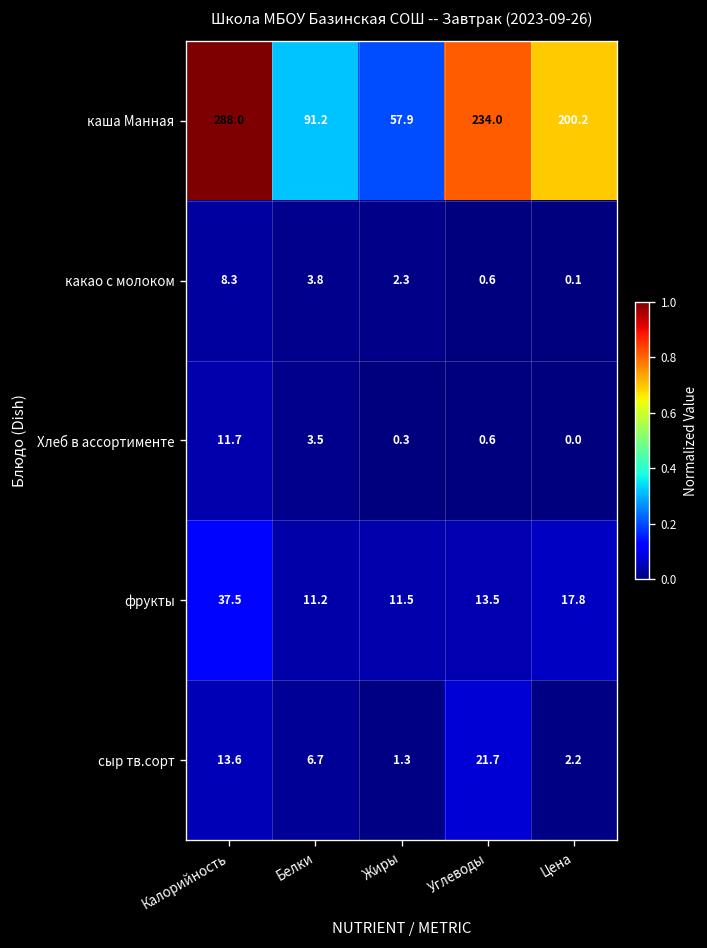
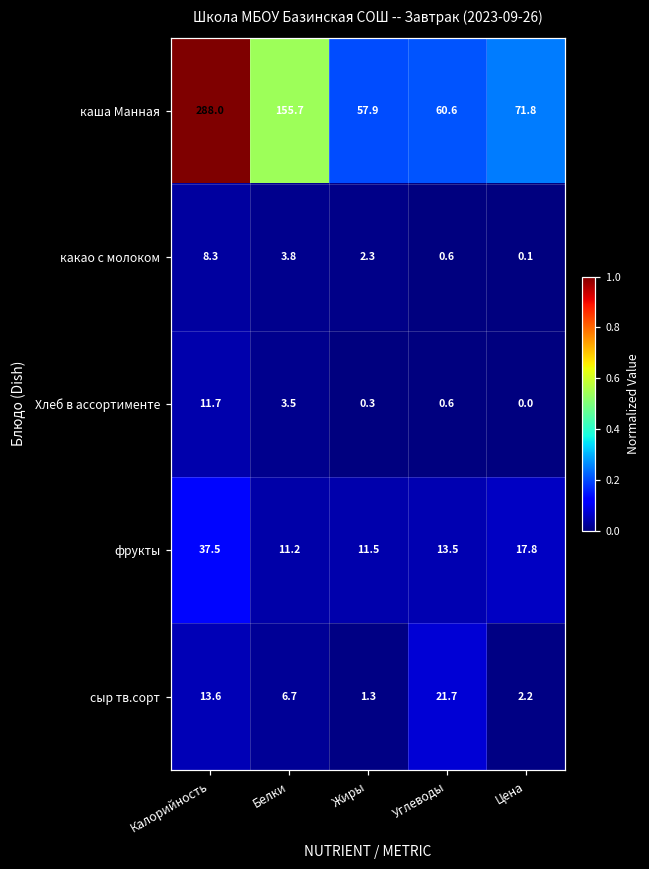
  {
    "каша Манная": {
      "Калорийность": 288.0,
-     "Белки": 91.2,
+     "Белки": 155.7,
      "Жиры": 57.9,
-     "Углеводы": 234.0,
-     "Цена": 200.2
+     "Углеводы": 60.6,
+     "Цена": 71.8
    },
    "какао с молоком": {
      "Калорийность": 8.3,
      "Белки": 3.8,
      "Жиры": 2.3,
      "Углеводы": 0.6,
      "Цена": 0.1
    },
    "Хлеб в ассортименте": {
      "Калорийность": 11.7,
      "Белки": 3.5,
      "Жиры": 0.3,
      "Углеводы": 0.6,
      "Цена": 0.0
    },
    "фрукты": {
      "Калорийность": 37.5,
      "Белки": 11.2,
      "Жиры": 11.5,
      "Углеводы": 13.5,
      "Цена": 17.8
    },
    "сыр тв.сорт": {
      "Калорийность": 13.6,
      "Белки": 6.7,
      "Жиры": 1.3,
      "Углеводы": 21.7,
      "Цена": 2.2
    }
  }
